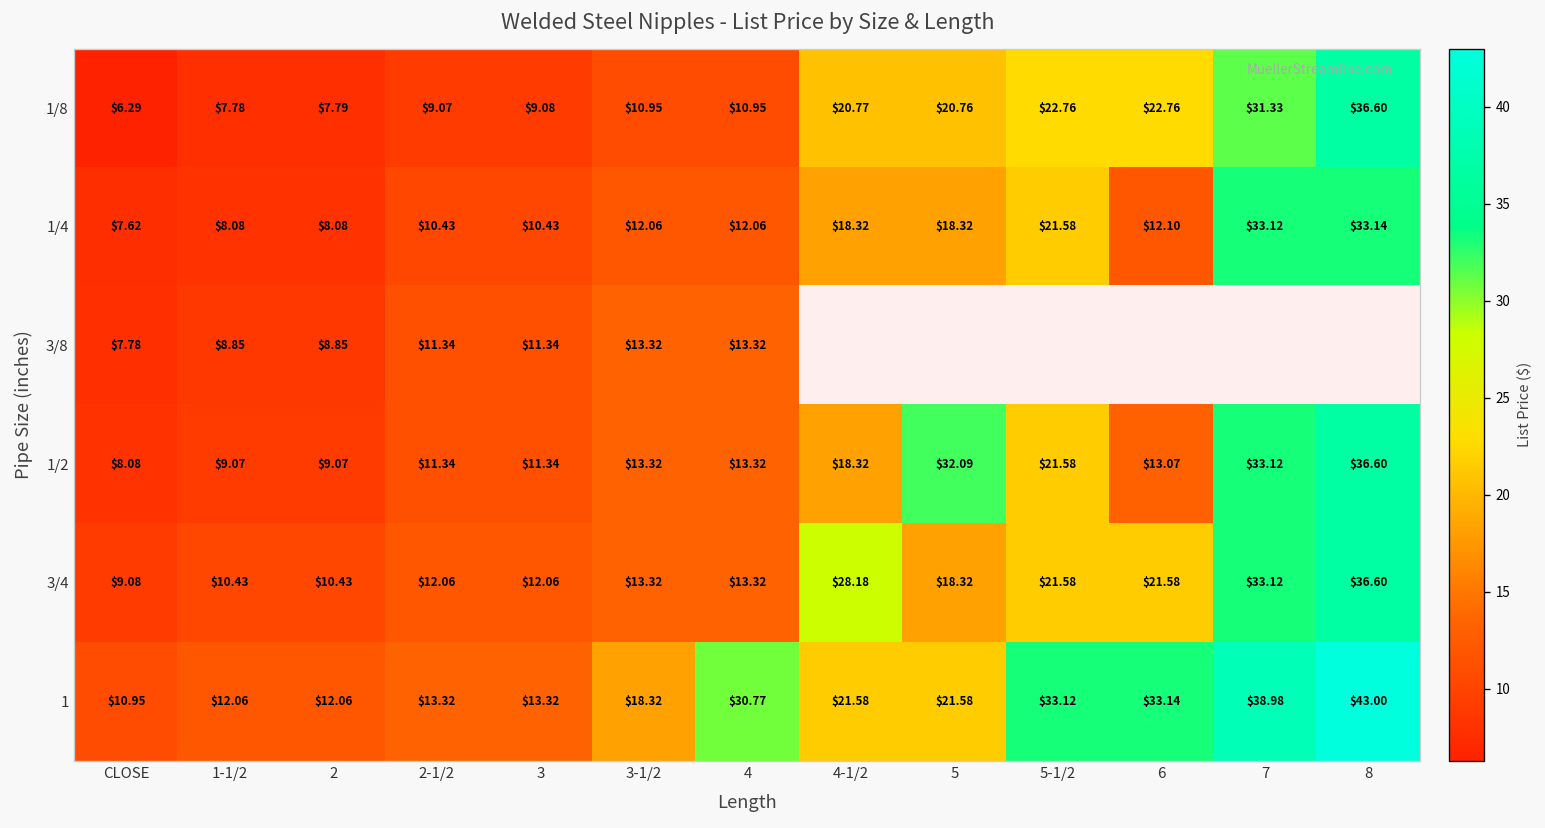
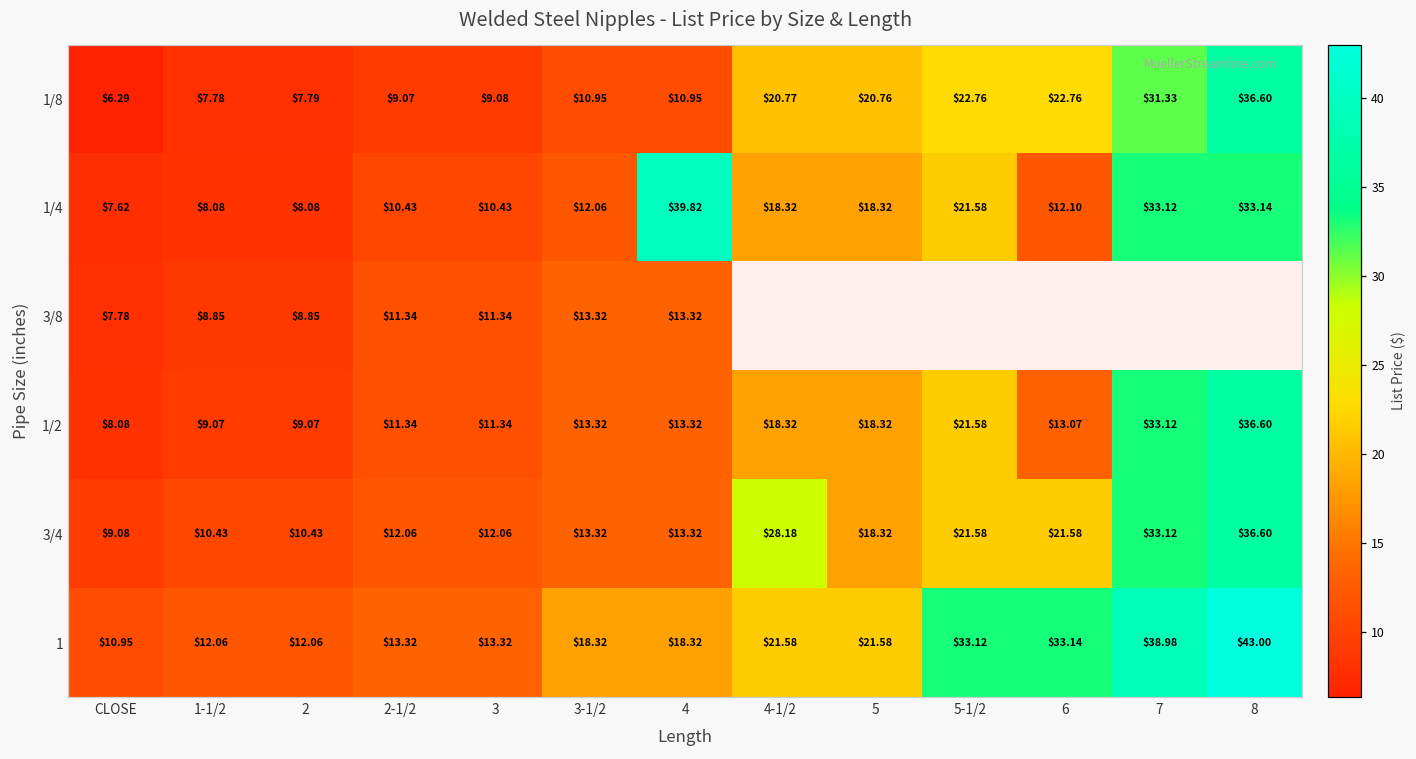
  {
    "1/8": {
      "CLOSE": "$6.29",
      "1-1/2": "$7.78",
      "2": "$7.79",
      "2-1/2": "$9.07",
      "3": "$9.08",
      "3-1/2": "$10.95",
      "4": "$10.95",
      "4-1/2": "$20.77",
      "5": "$20.76",
      "5-1/2": "$22.76",
      "6": "$22.76",
      "7": "$31.33"
    },
    "1/4": {
      "CLOSE": "$7.62",
      "1-1/2": "$8.08",
      "2": "$8.08",
      "2-1/2": "$10.43",
      "3": "$10.43",
      "3-1/2": "$12.06",
-     "4": "$12.06",
+     "4": "$39.82",
      "4-1/2": "$18.32",
      "5": "$18.32",
      "5-1/2": "$21.58",
      "6": "$12.10",
      "7": "$33.12",
      "8": "$33.14"
    },
    "3/8": {
      "CLOSE": "$7.78",
      "1-1/2": "$8.85",
      "2": "$8.85",
      "2-1/2": "$11.34",
      "3": "$11.34",
      "3-1/2": "$13.32",
      "4": "$13.32"
    },
    "1/2": {
      "CLOSE": "$8.08",
      "1-1/2": "$9.07",
      "2": "$9.07",
      "2-1/2": "$11.34",
      "3": "$11.34",
      "3-1/2": "$13.32",
      "4": "$13.32",
      "4-1/2": "$18.32",
-     "5": "$32.09",
+     "5": "$18.32",
      "5-1/2": "$21.58",
      "6": "$13.07",
      "7": "$33.12",
      "8": "$36.60"
    },
    "3/4": {
      "CLOSE": "$9.08",
      "1-1/2": "$10.43",
      "2": "$10.43",
      "2-1/2": "$12.06",
      "3": "$12.06",
      "3-1/2": "$13.32",
      "4": "$13.32",
      "4-1/2": "$28.18",
      "5": "$18.32",
      "5-1/2": "$21.58",
      "6": "$21.58",
      "7": "$33.12",
      "8": "$36.60"
    },
    "1": {
      "CLOSE": "$10.95",
      "1-1/2": "$12.06",
      "2": "$12.06",
      "2-1/2": "$13.32",
      "3": "$13.32",
      "3-1/2": "$18.32",
-     "4": "$30.77",
+     "4": "$18.32",
      "4-1/2": "$21.58",
      "5": "$21.58",
      "5-1/2": "$33.12",
      "6": "$33.14",
      "7": "$38.98",
      "8": "$43.00"
    }
  }
